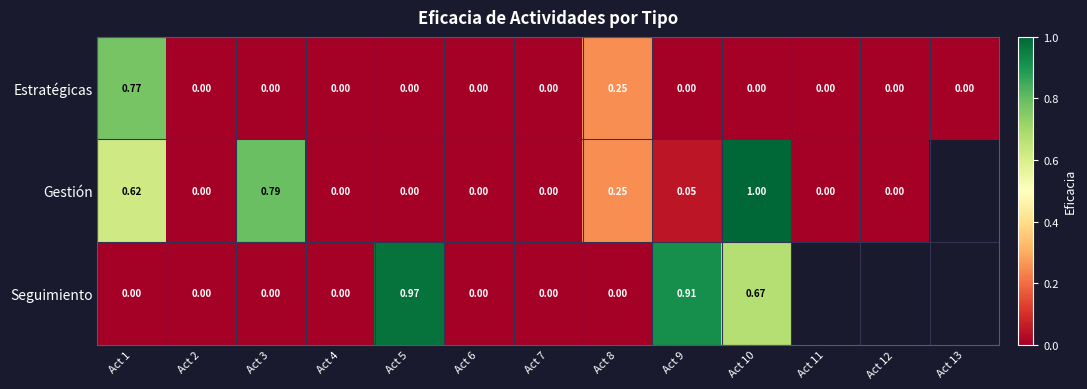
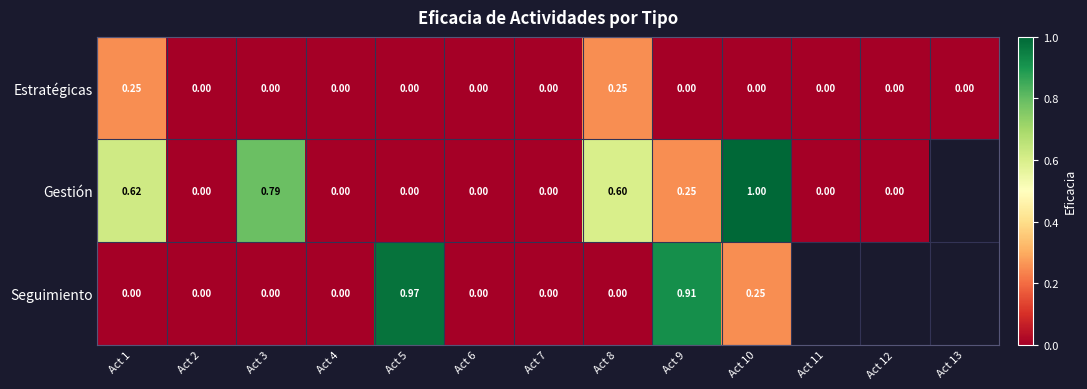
  {
    "Estratégicas": {
-     "Act 1": 0.77,
+     "Act 1": 0.25,
      "Act 2": 0.00,
      "Act 3": 0.00,
      "Act 4": 0.00,
      "Act 5": 0.00,
      "Act 6": 0.00,
      "Act 7": 0.00,
      "Act 8": 0.25,
      "Act 9": 0.00,
      "Act 10": 0.00,
      "Act 11": 0.00,
      "Act 12": 0.00,
      "Act 13": 0.00
    },
    "Gestión": {
      "Act 1": 0.62,
      "Act 2": 0.00,
      "Act 3": 0.79,
      "Act 4": 0.00,
      "Act 5": 0.00,
      "Act 6": 0.00,
      "Act 7": 0.00,
-     "Act 8": 0.25,
-     "Act 9": 0.05,
+     "Act 8": 0.60,
+     "Act 9": 0.25,
      "Act 10": 1.00,
      "Act 11": 0.00,
      "Act 12": 0.00
    },
    "Seguimiento": {
      "Act 1": 0.00,
      "Act 2": 0.00,
      "Act 3": 0.00,
      "Act 4": 0.00,
      "Act 5": 0.97,
      "Act 6": 0.00,
      "Act 7": 0.00,
      "Act 8": 0.00,
      "Act 9": 0.91,
-     "Act 10": 0.67
+     "Act 10": 0.25
    }
  }
